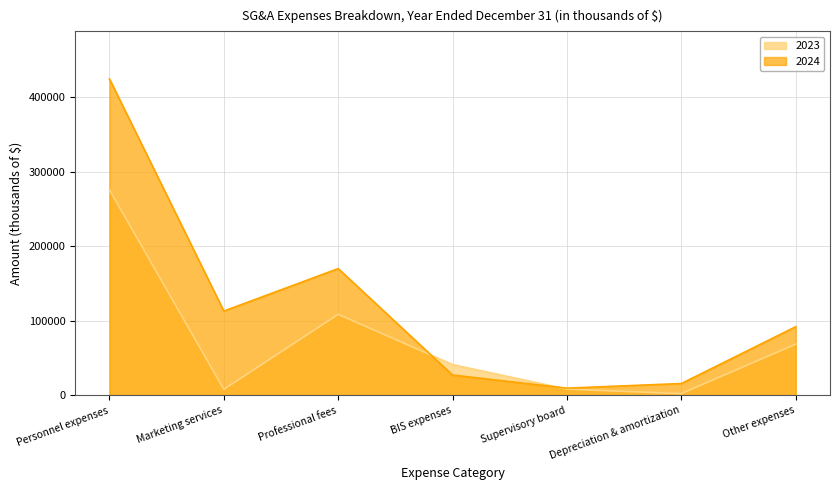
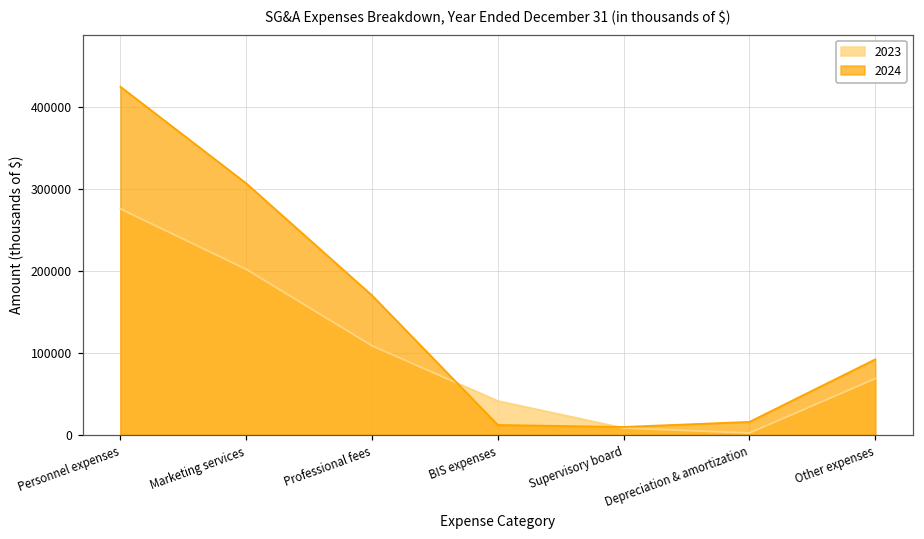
  {
    "2023": {
      "Personnel expenses": 280000,
-     "Marketing services": 10000,
+     "Marketing services": 200000,
      "Professional fees": 110000,
      "BIS expenses": 40000,
      "Depreciation & amortization": 0,
      "Other expenses": 70000
    },
    "2024": {
      "Personnel expenses": 420000,
-     "Marketing services": 110000,
+     "Marketing services": 310000,
      "Professional fees": 170000,
-     "BIS expenses": 30000,
+     "BIS expenses": 10000,
      "Depreciation & amortization": 20000,
      "Other expenses": 90000
    }
  }
